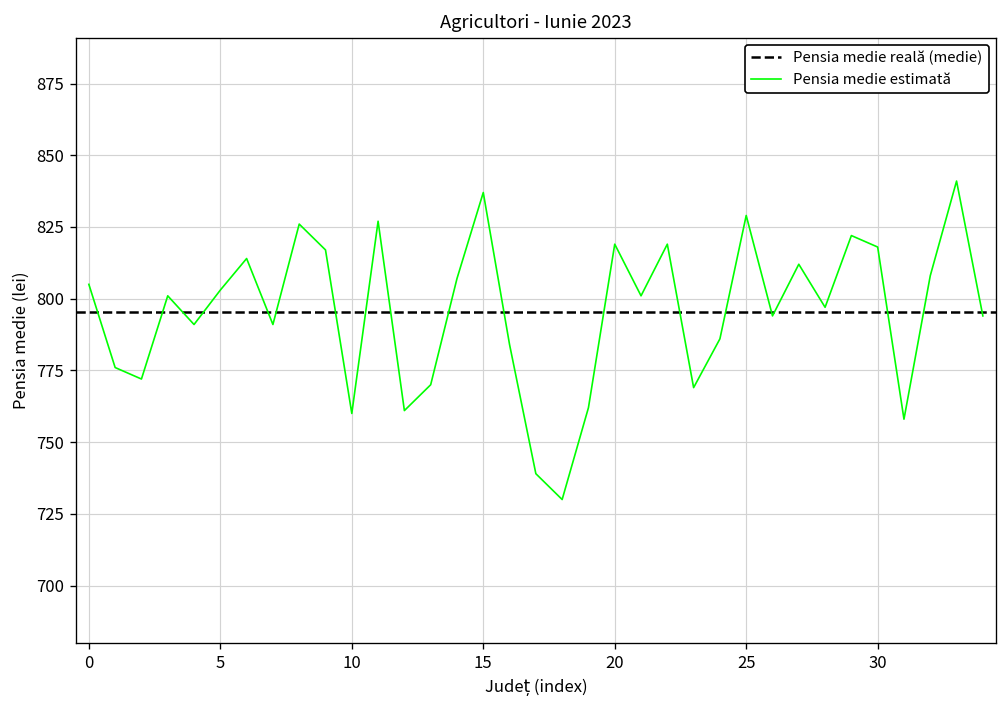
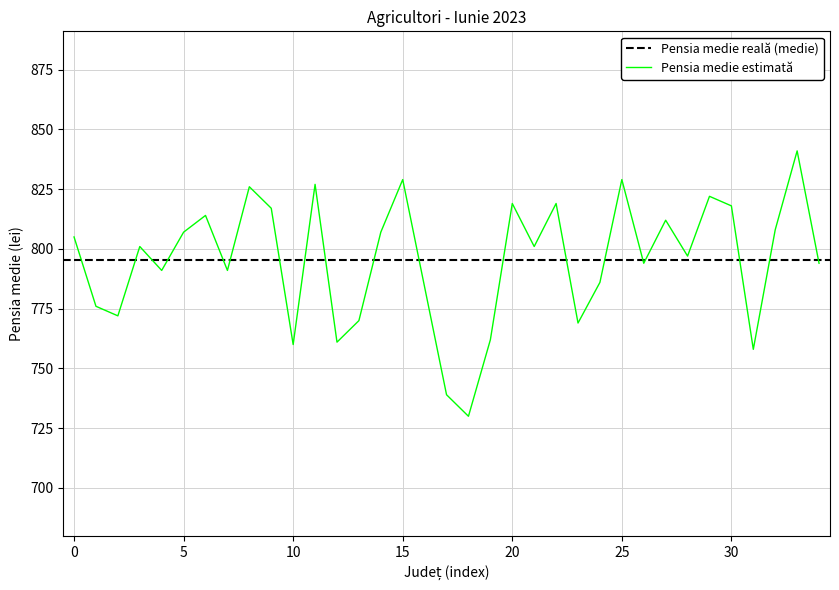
  {
    "0": 805,
-   "5": 803,
+   "5": 807,
    "10": 760,
-   "15": 837,
+   "15": 829,
    "20": 819,
    "25": 829,
    "30": 818
  }
